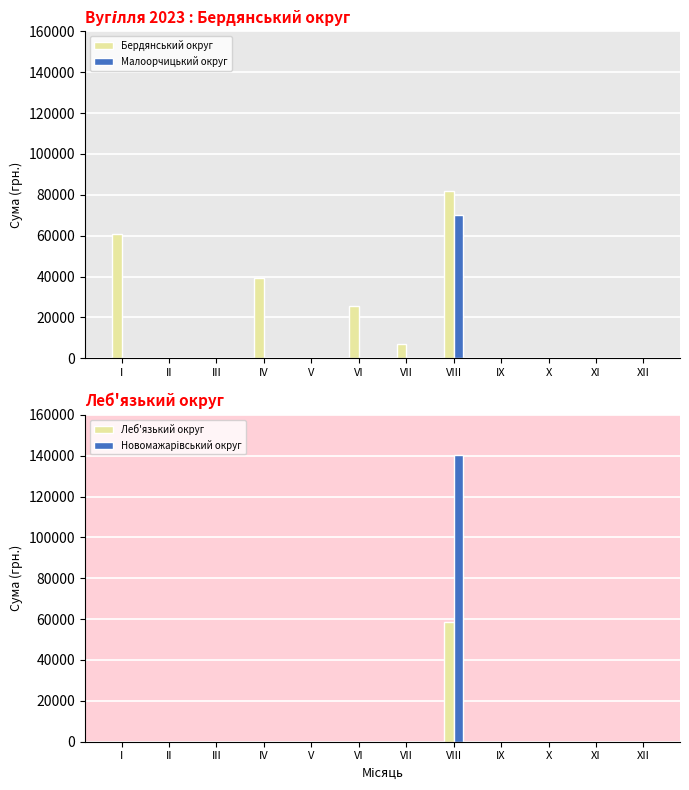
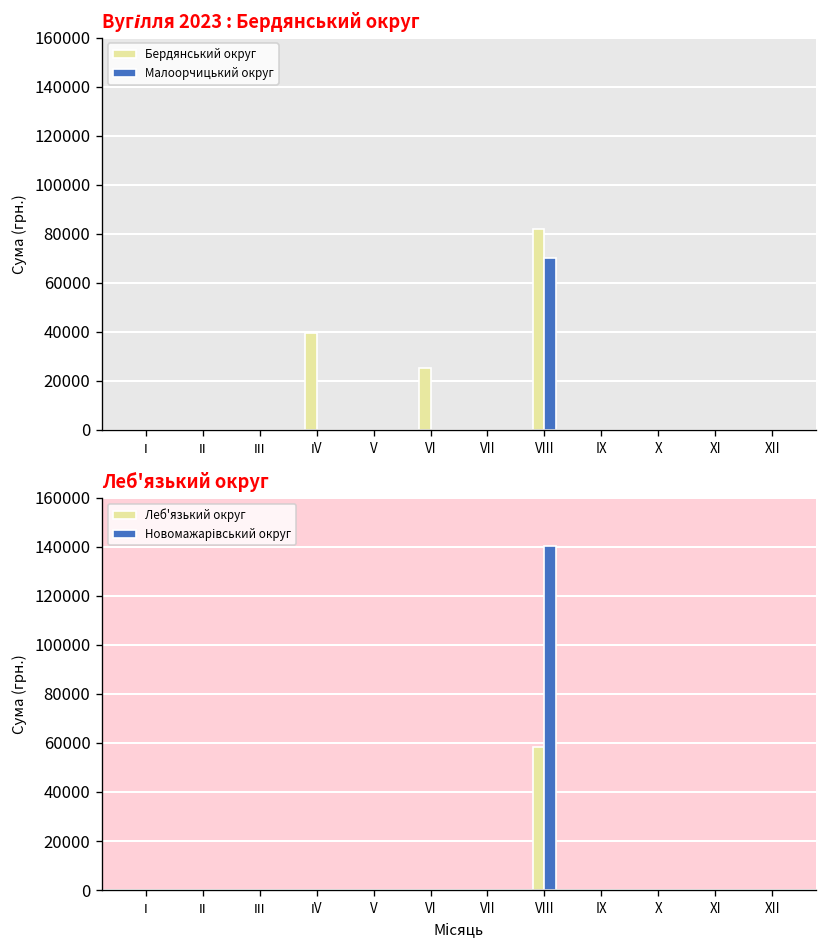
  {
    "Вугілля 2023 : Бердянський округ": {
      "Бердянський округ": {
-       "І": 61000,
+       "І": 0,
        "ІІ": 0,
        "ІІІ": 0,
        "ІV": 39000,
        "V": 0,
        "VI": 25000,
-       "VII": 7000,
+       "VII": 0,
        "VIII": 82000,
        "IX": 0,
        "X": 0,
        "XI": 0,
        "XII": 0
      },
      "Малоорчицький округ": {
        "І": 0,
        "ІІ": 0,
        "ІІІ": 0,
        "ІV": 0,
        "V": 0,
        "VI": 0,
        "VII": 0,
        "VIII": 70000,
        "IX": 0,
        "X": 0,
        "XI": 0,
        "XII": 0
      }
    },
    "Леб'язький округ": {
      "Леб'язький округ": {
        "І": 0,
        "ІІ": 0,
        "ІІІ": 0,
        "ІV": 0,
        "V": 0,
        "VI": 0,
        "VII": 0,
        "VIII": 59000,
        "IX": 0,
        "X": 0,
        "XI": 0,
        "XII": 0
      },
      "Новомажарівський округ": {
        "І": 0,
        "ІІ": 0,
        "ІІІ": 0,
        "ІV": 0,
        "V": 0,
        "VI": 0,
        "VII": 0,
        "VIII": 140000,
        "IX": 0,
        "X": 0,
        "XI": 0,
        "XII": 0
      }
    }
  }
